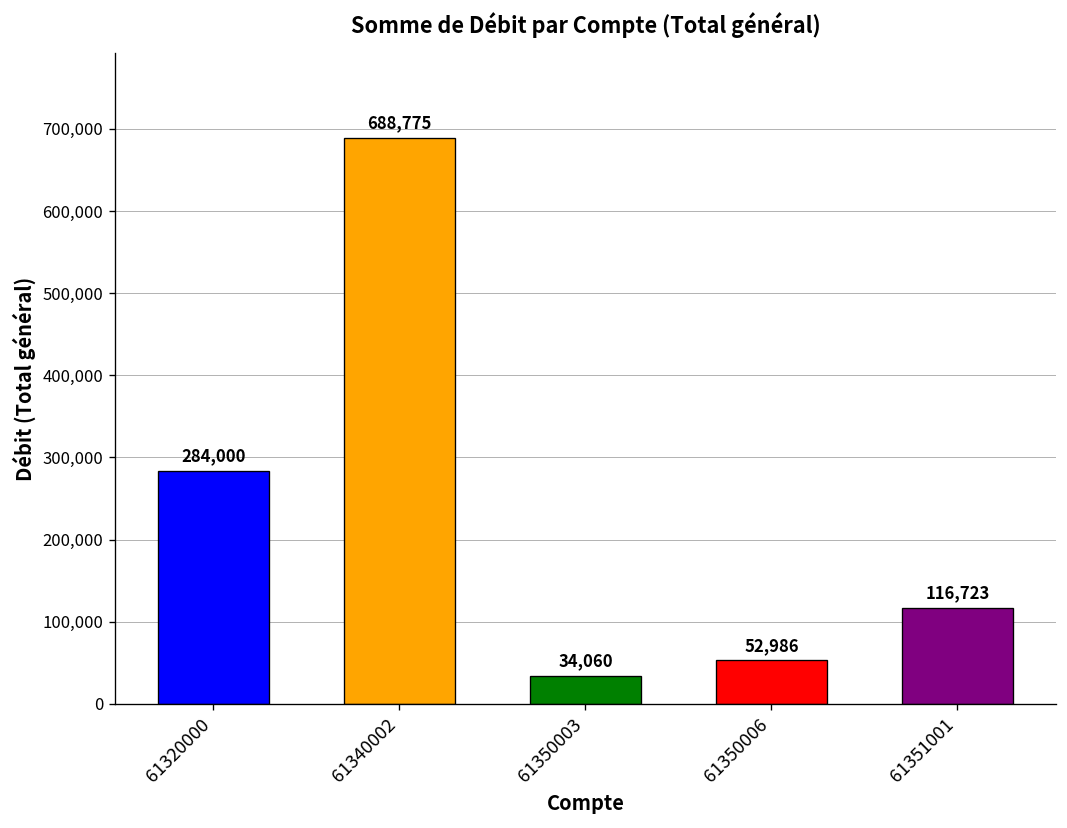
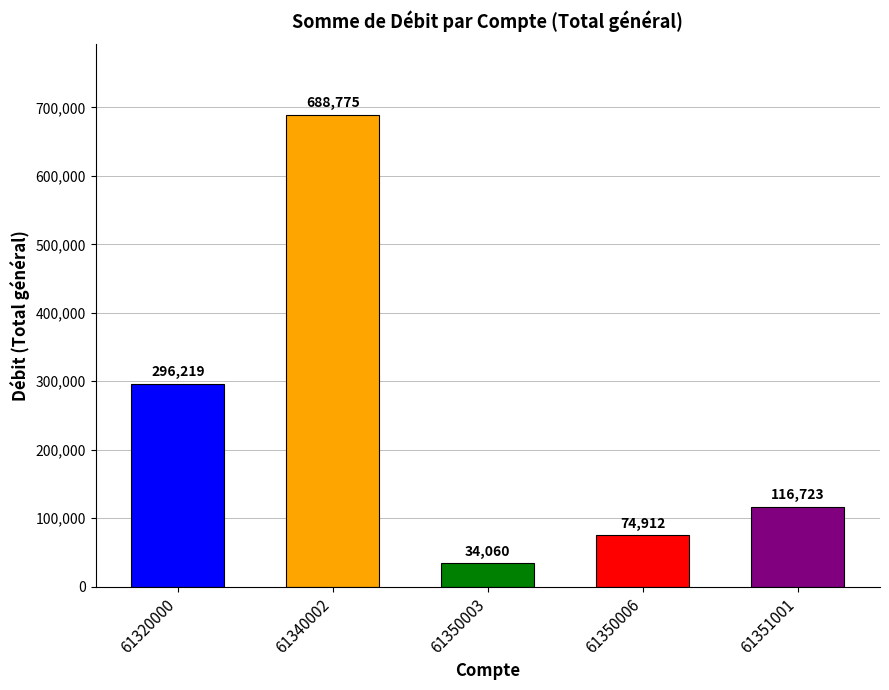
  {
-   "61320000": "284,000",
+   "61320000": "296,219",
    "61340002": "688,775",
    "61350003": "34,060",
-   "61350006": "52,986",
+   "61350006": "74,912",
    "61351001": "116,723"
  }
